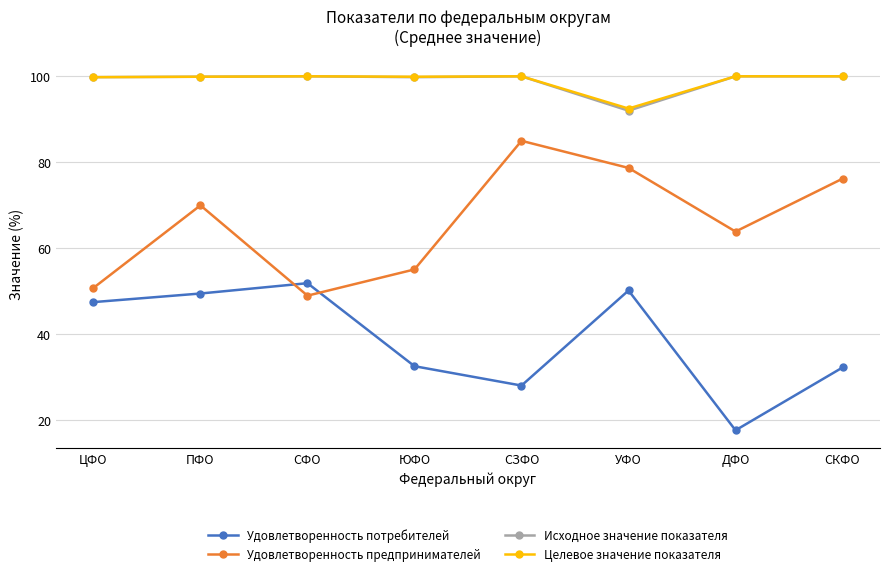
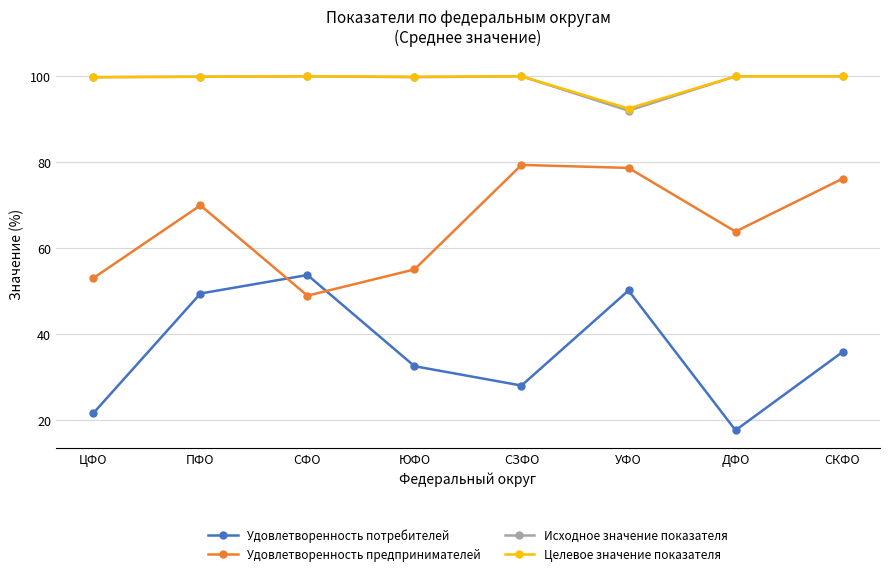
  {
    "Удовлетворенность потребителей": {
-     "ЦФО": 48,
+     "ЦФО": 22,
      "ПФО": 50,
-     "СФО": 52,
+     "СФО": 54,
      "ЮФО": 33,
      "СЗФО": 28,
      "УФО": 50,
      "ДФО": 18,
-     "СКФО": 32
+     "СКФО": 36
    },
    "Удовлетворенность предпринимателей": {
-     "ЦФО": 51,
+     "ЦФО": 53,
      "ПФО": 70,
      "СФО": 49,
      "ЮФО": 55,
-     "СЗФО": 85,
+     "СЗФО": 79,
      "УФО": 79,
      "ДФО": 64,
      "СКФО": 76
    }
  }
